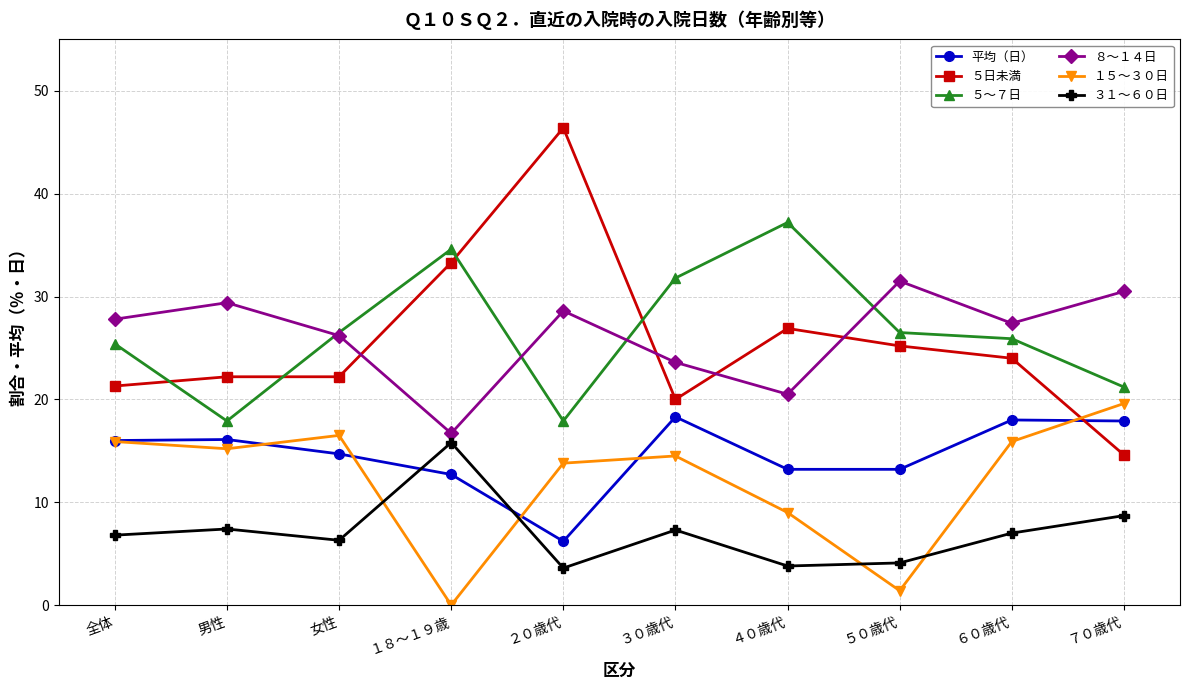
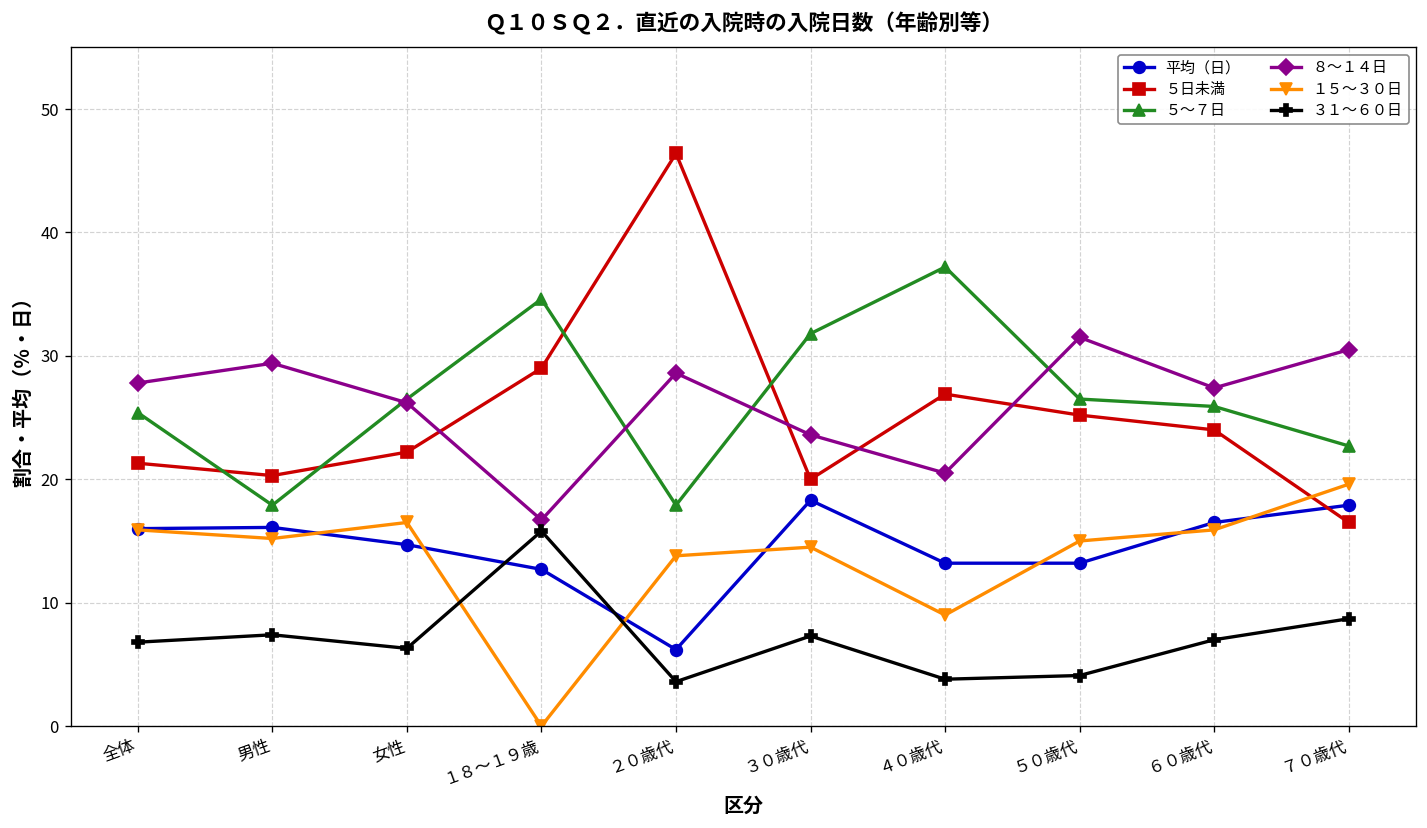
  {
    "平均（日）": {
      "男性": 16.1,
      "女性": 14.7,
      "１８～１９歳": 12.7,
      "２０歳代": 6.2,
      "３０歳代": 18.3,
      "４０歳代": 13.2,
      "５０歳代": 13.2,
-     "６０歳代": 18.0,
+     "６０歳代": 16.5,
      "７０歳代": 17.9
    },
    "５日未満": {
      "全体": 21.3,
-     "男性": 22.2,
+     "男性": 20.3,
      "女性": 22.2,
-     "１８～１９歳": 33.3,
+     "１８～１９歳": 29.0,
      "２０歳代": 46.4,
      "３０歳代": 20.0,
      "４０歳代": 26.9,
      "５０歳代": 25.2,
      "６０歳代": 24.0,
-     "７０歳代": 14.6
+     "７０歳代": 16.5
    },
    "５～７日": {
      "全体": 25.4,
      "男性": 17.9,
      "女性": 26.5,
      "１８～１９歳": 34.6,
      "２０歳代": 17.9,
      "３０歳代": 31.8,
      "４０歳代": 37.2,
      "５０歳代": 26.5,
      "６０歳代": 25.9,
-     "７０歳代": 21.2
+     "７０歳代": 22.7
    },
    "８～１４日": {
      "全体": 27.8,
      "男性": 29.4,
      "女性": 26.2,
      "１８～１９歳": 16.7,
      "２０歳代": 28.6,
      "３０歳代": 23.6,
      "４０歳代": 20.5,
      "５０歳代": 31.5,
      "６０歳代": 27.4,
      "７０歳代": 30.5
    },
    "１５～３０日": {
      "男性": 15.2,
      "女性": 16.5,
      "１８～１９歳": 0.0,
      "２０歳代": 13.8,
      "３０歳代": 14.5,
      "４０歳代": 9.0,
-     "５０歳代": 1.4,
+     "５０歳代": 15.0,
      "６０歳代": 15.9,
      "７０歳代": 19.6
    },
    "３１～６０日": {
      "全体": 6.8,
      "男性": 7.4,
      "女性": 6.3,
      "１８～１９歳": 15.8,
      "２０歳代": 3.6,
      "３０歳代": 7.3,
      "４０歳代": 3.8,
      "５０歳代": 4.1,
      "６０歳代": 7.0,
      "７０歳代": 8.7
    }
  }
